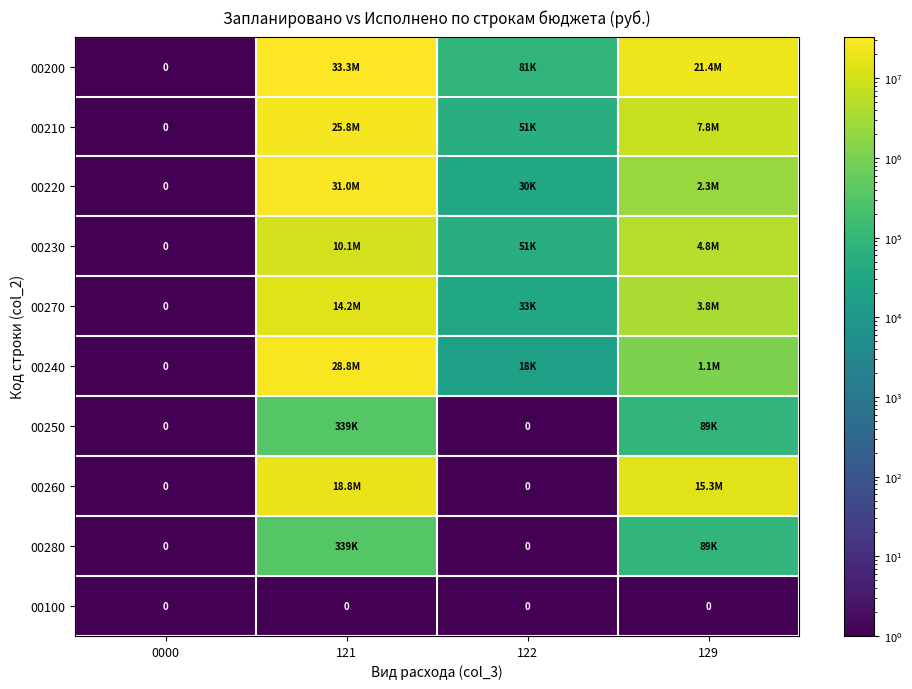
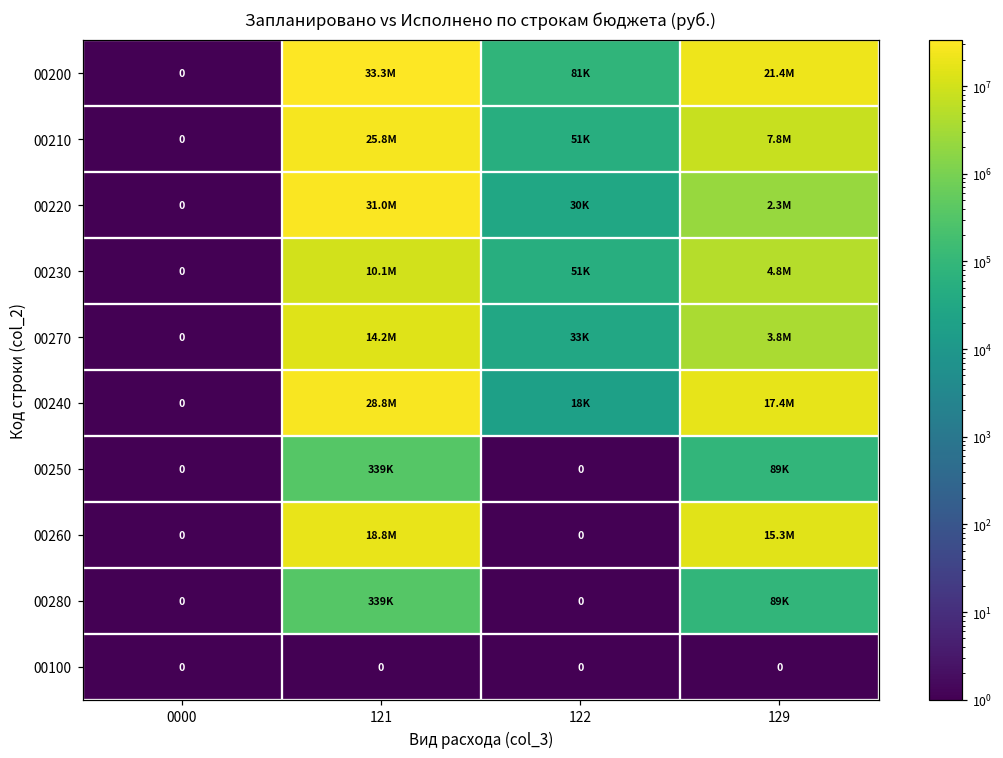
  {
    "00200": {
      "0000": "0",
      "121": "33.3M",
      "122": "81K",
      "129": "21.4M"
    },
    "00210": {
      "0000": "0",
      "121": "25.8M",
      "122": "51K",
      "129": "7.8M"
    },
    "00220": {
      "0000": "0",
      "121": "31.0M",
      "122": "30K",
      "129": "2.3M"
    },
    "00230": {
      "0000": "0",
      "121": "10.1M",
      "122": "51K",
      "129": "4.8M"
    },
    "00270": {
      "0000": "0",
      "121": "14.2M",
      "122": "33K",
      "129": "3.8M"
    },
    "00240": {
      "0000": "0",
      "121": "28.8M",
      "122": "18K",
-     "129": "1.1M"
+     "129": "17.4M"
    },
    "00250": {
      "0000": "0",
      "121": "339K",
      "122": "0",
      "129": "89K"
    },
    "00260": {
      "0000": "0",
      "121": "18.8M",
      "122": "0",
      "129": "15.3M"
    },
    "00280": {
      "0000": "0",
      "121": "339K",
      "122": "0",
      "129": "89K"
    },
    "00100": {
      "0000": "0",
      "121": "0",
      "122": "0",
      "129": "0"
    }
  }
